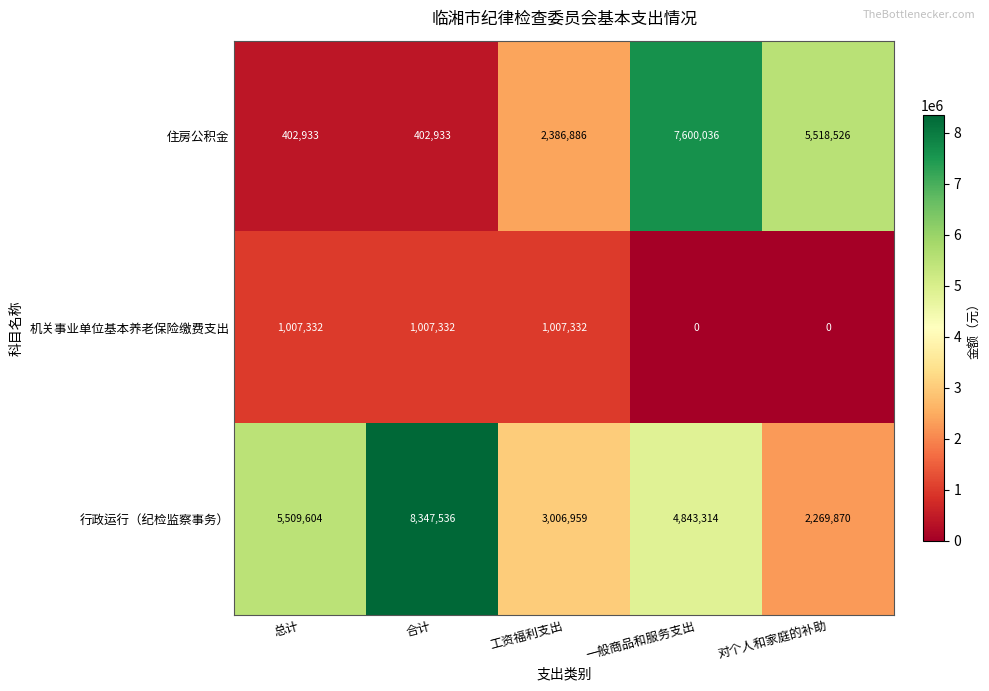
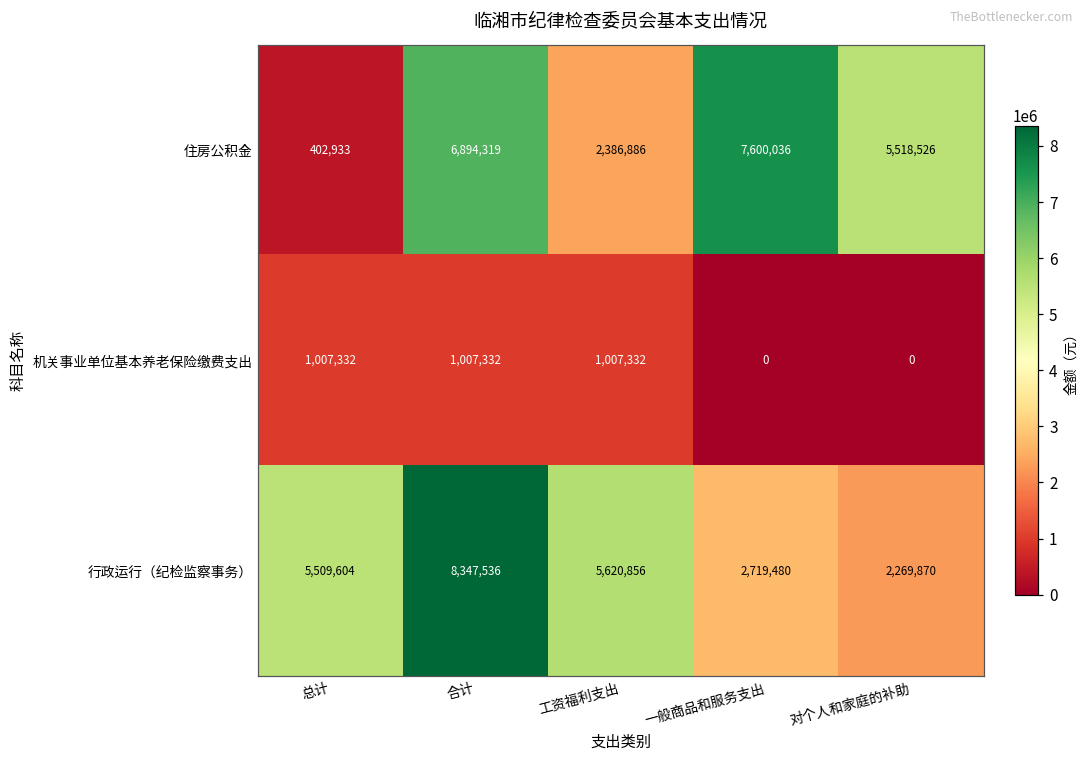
  {
    "住房公积金": {
      "总计": "402,933",
-     "合计": "402,933",
+     "合计": "6,894,319",
      "工资福利支出": "2,386,886",
      "一般商品和服务支出": "7,600,036",
      "对个人和家庭的补助": "5,518,526"
    },
    "机关事业单位基本养老保险缴费支出": {
      "总计": "1,007,332",
      "合计": "1,007,332",
      "工资福利支出": "1,007,332",
      "一般商品和服务支出": "0",
      "对个人和家庭的补助": "0"
    },
    "行政运行（纪检监察事务）": {
      "总计": "5,509,604",
      "合计": "8,347,536",
-     "工资福利支出": "3,006,959",
-     "一般商品和服务支出": "4,843,314",
+     "工资福利支出": "5,620,856",
+     "一般商品和服务支出": "2,719,480",
      "对个人和家庭的补助": "2,269,870"
    }
  }
